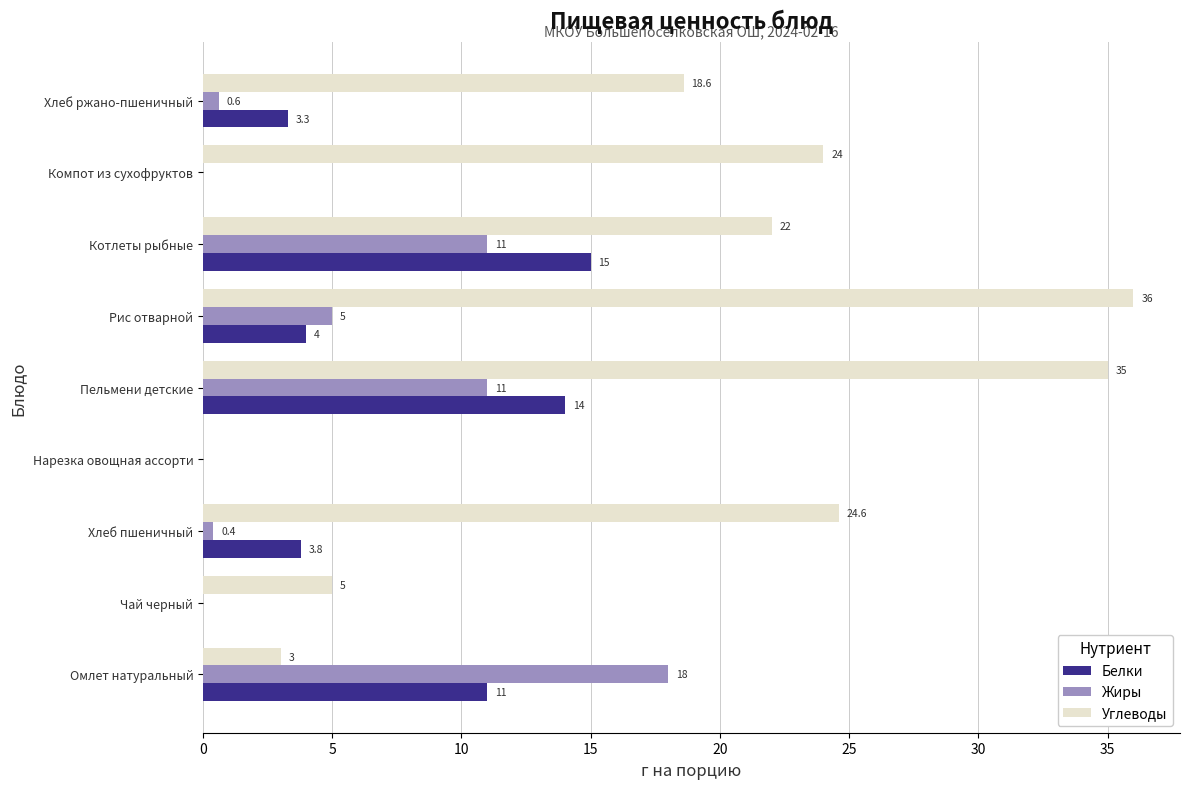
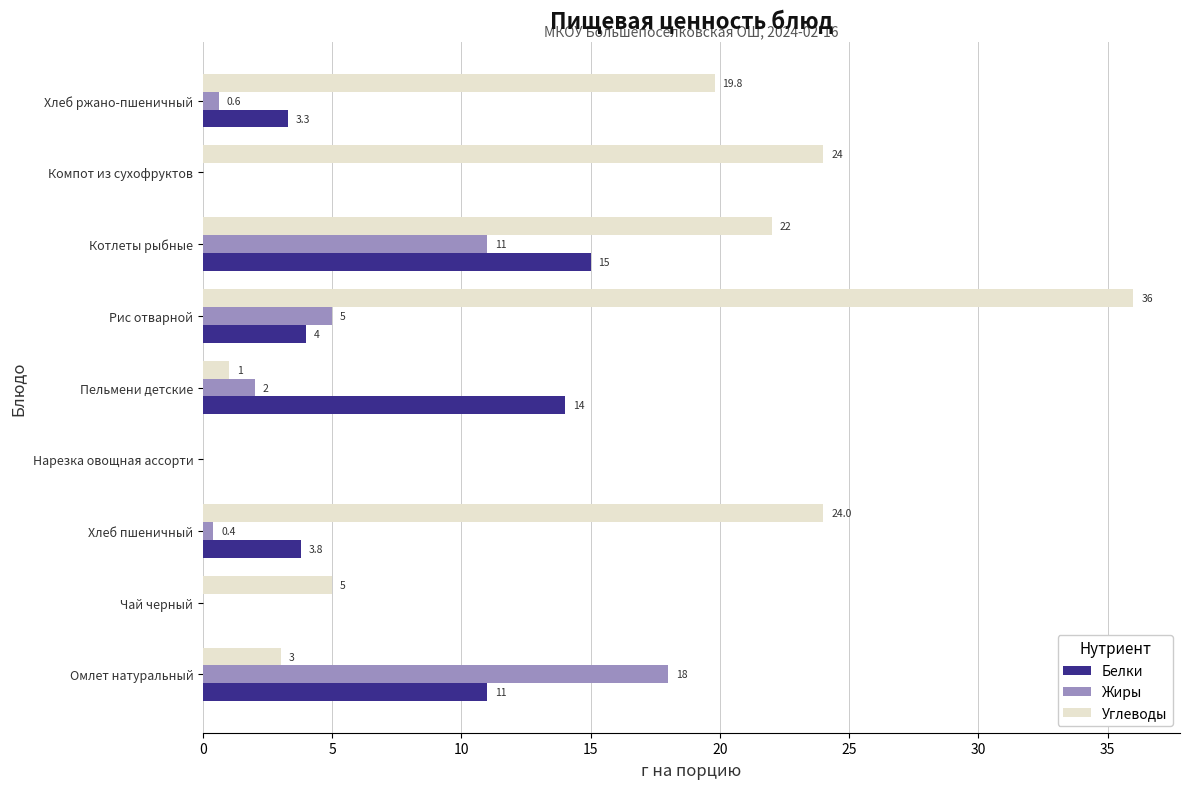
  {
    "Белки": {
      "Хлеб ржано-пшеничный": 3.3,
      "Котлеты рыбные": 15,
      "Рис отварной": 4,
      "Пельмени детские": 14,
      "Хлеб пшеничный": 3.8,
      "Омлет натуральный": 11
    },
    "Жиры": {
      "Хлеб ржано-пшеничный": 0.6,
      "Котлеты рыбные": 11,
      "Рис отварной": 5,
-     "Пельмени детские": 11,
+     "Пельмени детские": 2,
      "Хлеб пшеничный": 0.4,
      "Омлет натуральный": 18
    },
    "Углеводы": {
-     "Хлеб ржано-пшеничный": 18.6,
+     "Хлеб ржано-пшеничный": 19.8,
      "Компот из сухофруктов": 24,
      "Котлеты рыбные": 22,
      "Рис отварной": 36,
-     "Пельмени детские": 35,
-     "Хлеб пшеничный": 24.6,
+     "Пельмени детские": 1,
+     "Хлеб пшеничный": 24.0,
      "Чай черный": 5,
      "Омлет натуральный": 3
    }
  }
